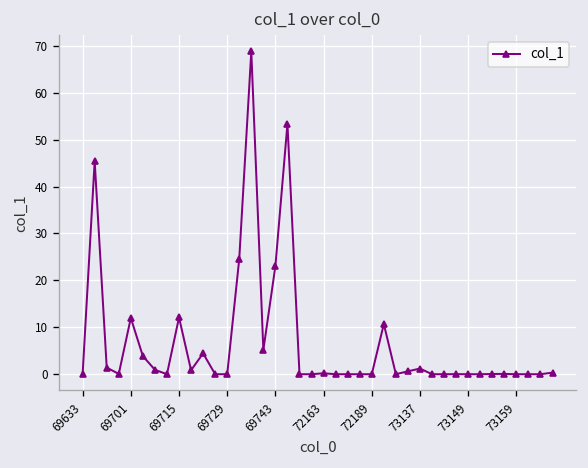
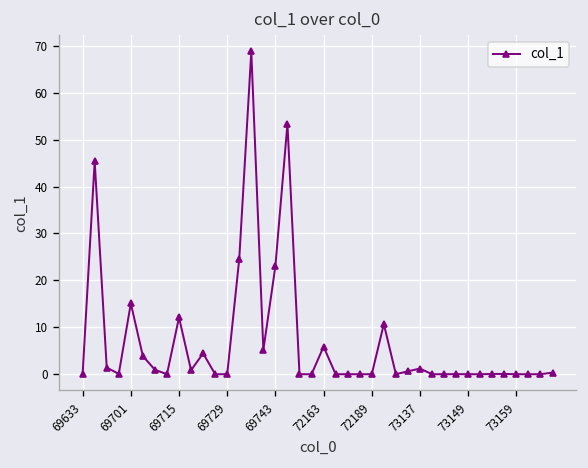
  {
    "69633": 0,
-   "69701": 12,
+   "69701": 15,
    "69715": 12,
    "69729": 0,
    "69743": 23,
-   "72163": 0,
+   "72163": 6,
    "72189": 0,
    "73137": 1,
    "73149": 0,
    "73159": 0
  }
